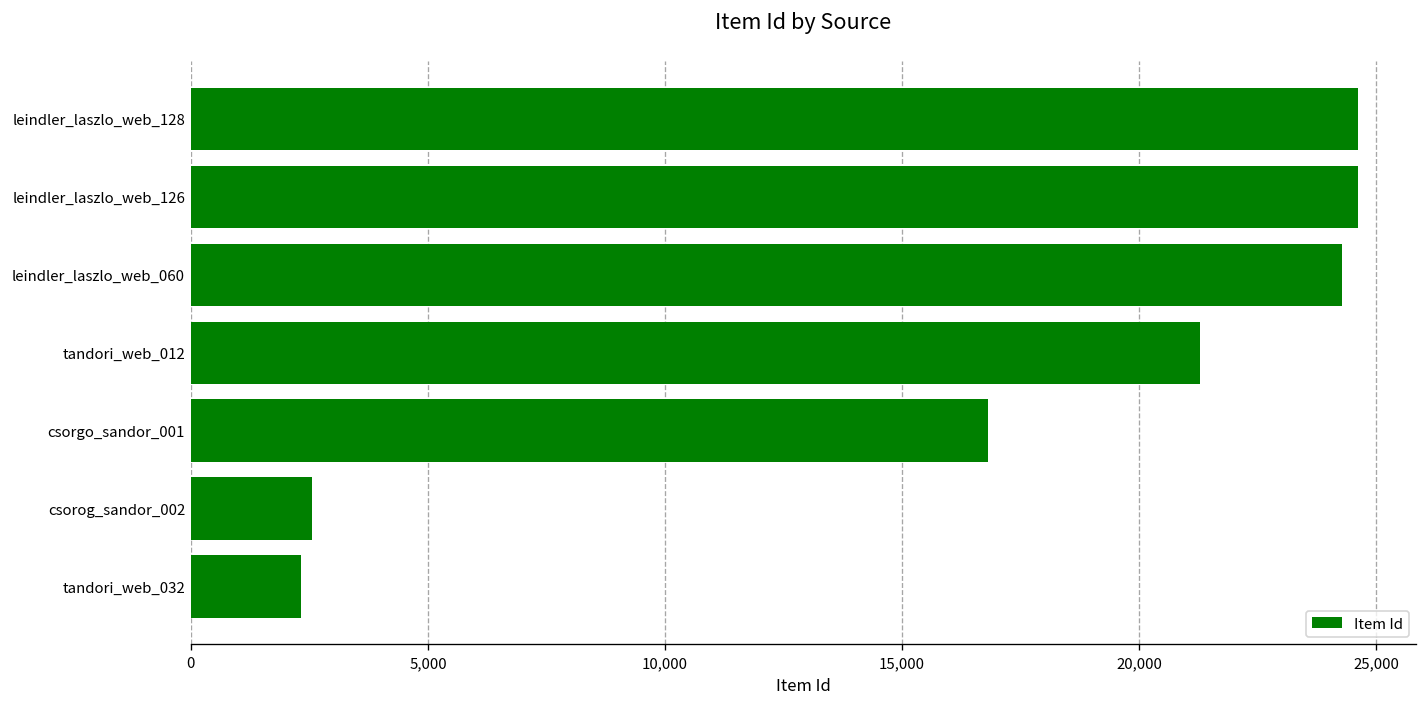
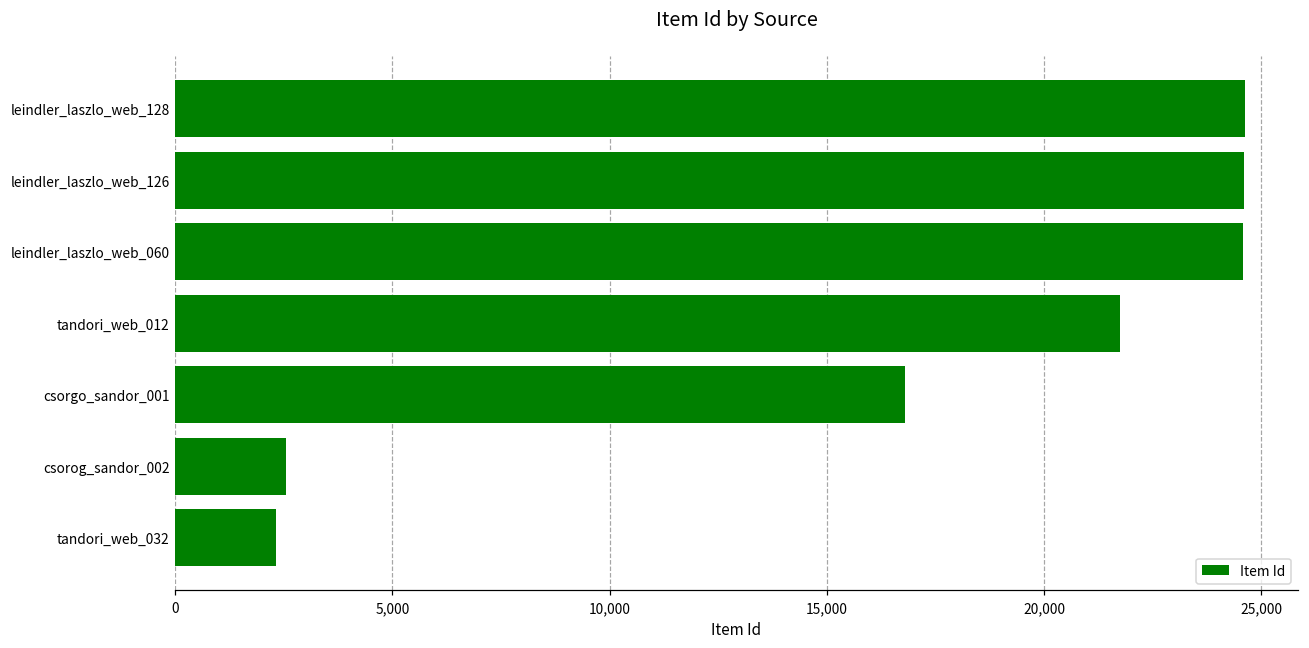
  {
    "leindler_laszlo_web_128": "24,600",
    "leindler_laszlo_web_126": "24,600",
-   "leindler_laszlo_web_060": "24,300",
-   "tandori_web_012": "21,300",
+   "leindler_laszlo_web_060": "24,600",
+   "tandori_web_012": "21,800",
    "csorgo_sandor_001": "16,800",
    "csorog_sandor_002": "2,500",
    "tandori_web_032": "2,300"
  }
